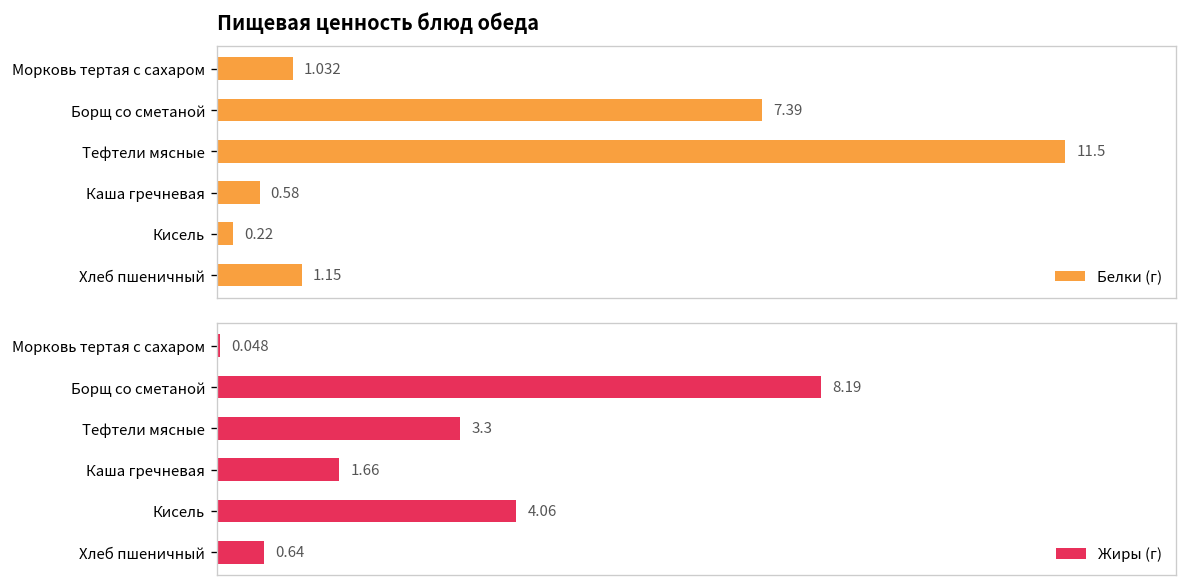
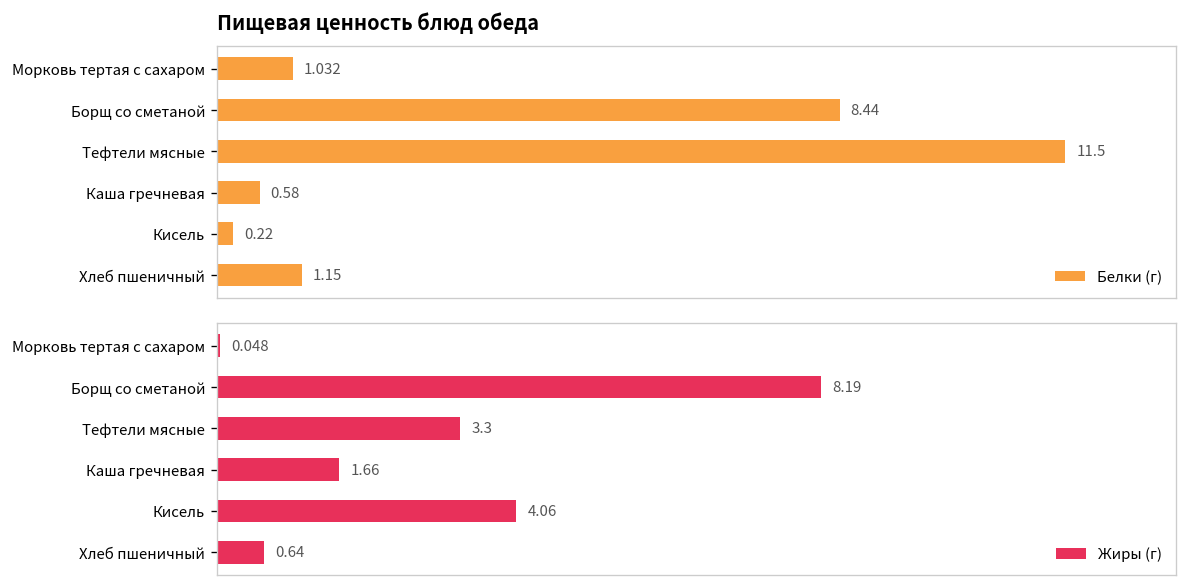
  {
    "Пищевая ценность блюд обеда": {
      "Морковь тертая с сахаром": 1.032,
-     "Борщ со сметаной": 7.39,
+     "Борщ со сметаной": 8.44,
      "Тефтели мясные": 11.5,
      "Каша гречневая": 0.58,
      "Кисель": 0.22,
      "Хлеб пшеничный": 1.15
    }
  }
